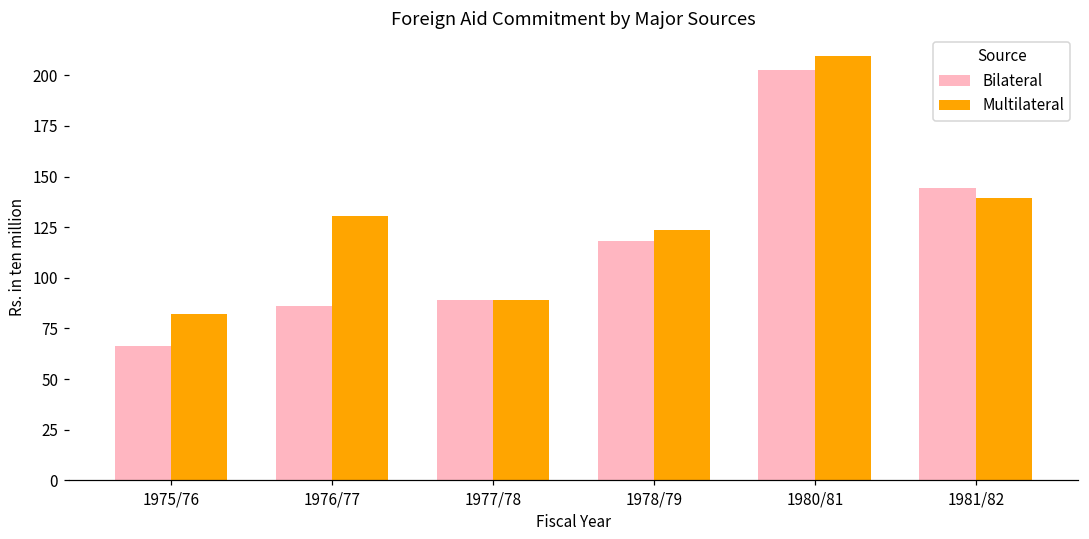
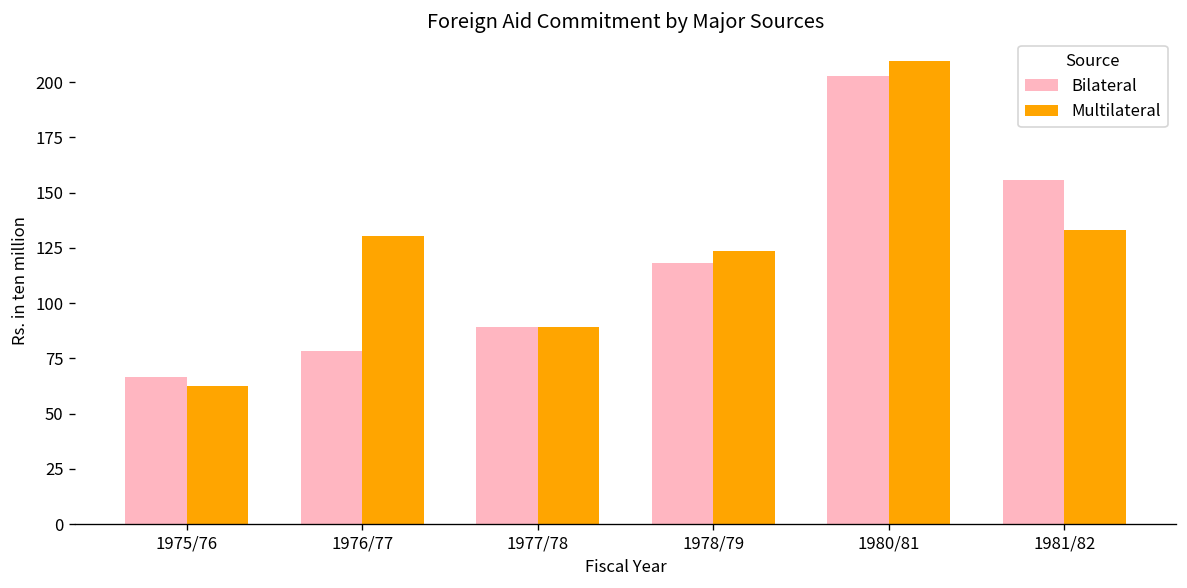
  {
    "Bilateral": {
      "1975/76": 66,
-     "1976/77": 86,
+     "1976/77": 78,
      "1977/78": 89,
      "1978/79": 118,
      "1980/81": 203,
-     "1981/82": 144
+     "1981/82": 156
    },
    "Multilateral": {
-     "1975/76": 82,
+     "1975/76": 62,
      "1976/77": 130,
      "1977/78": 89,
      "1978/79": 124,
      "1980/81": 210,
-     "1981/82": 140
+     "1981/82": 133
    }
  }
